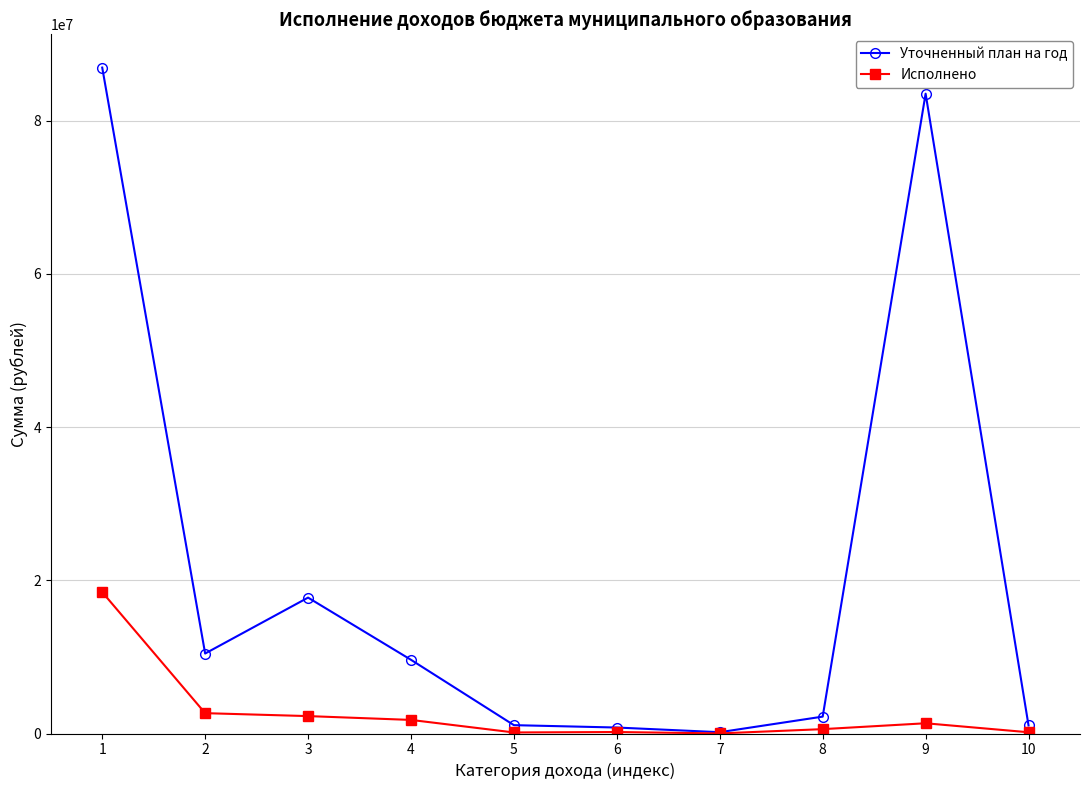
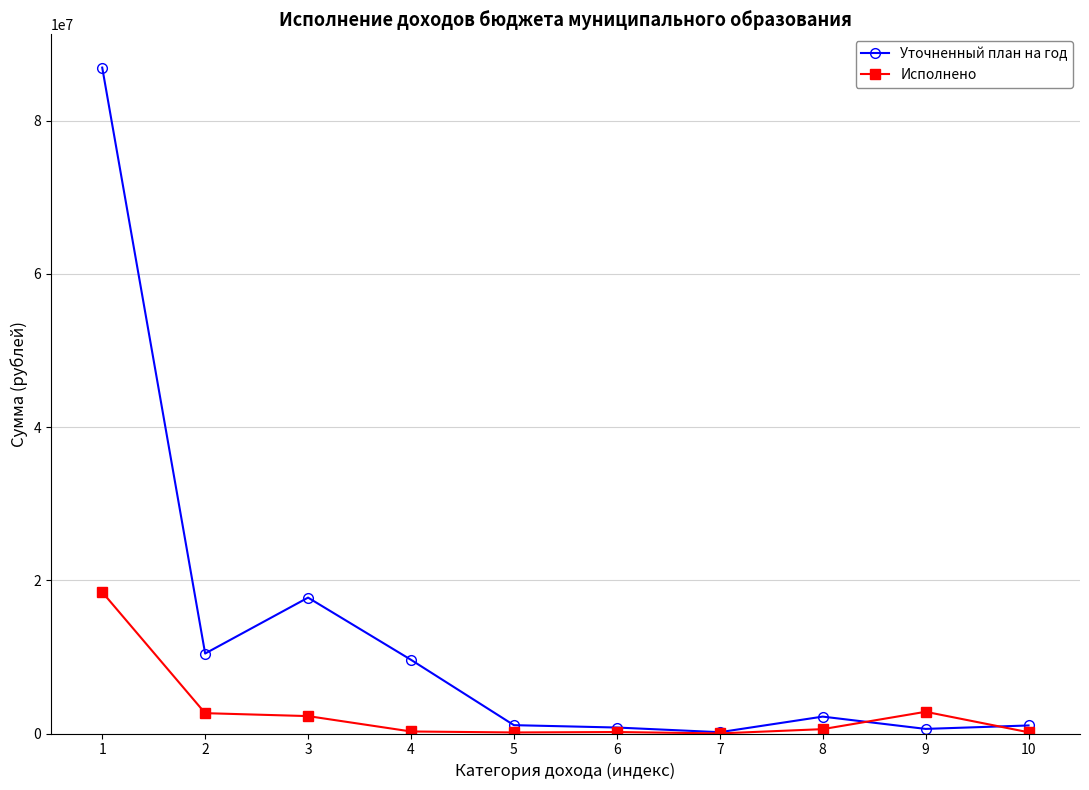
  {
    "Уточненный план на год": {
      "1": 87000000,
      "2": 10000000,
      "3": 18000000,
      "4": 10000000,
      "5": 1000000,
      "6": 1000000,
      "8": 2000000,
-     "9": 84000000,
+     "9": 1000000,
      "10": 1000000
    },
    "Исполнено": {
      "1": 18000000,
      "2": 3000000,
      "3": 2000000,
-     "4": 2000000,
+     "4": 0,
      "5": 0,
      "6": 0,
      "8": 1000000,
-     "9": 1000000,
+     "9": 3000000,
      "10": 0
    }
  }
